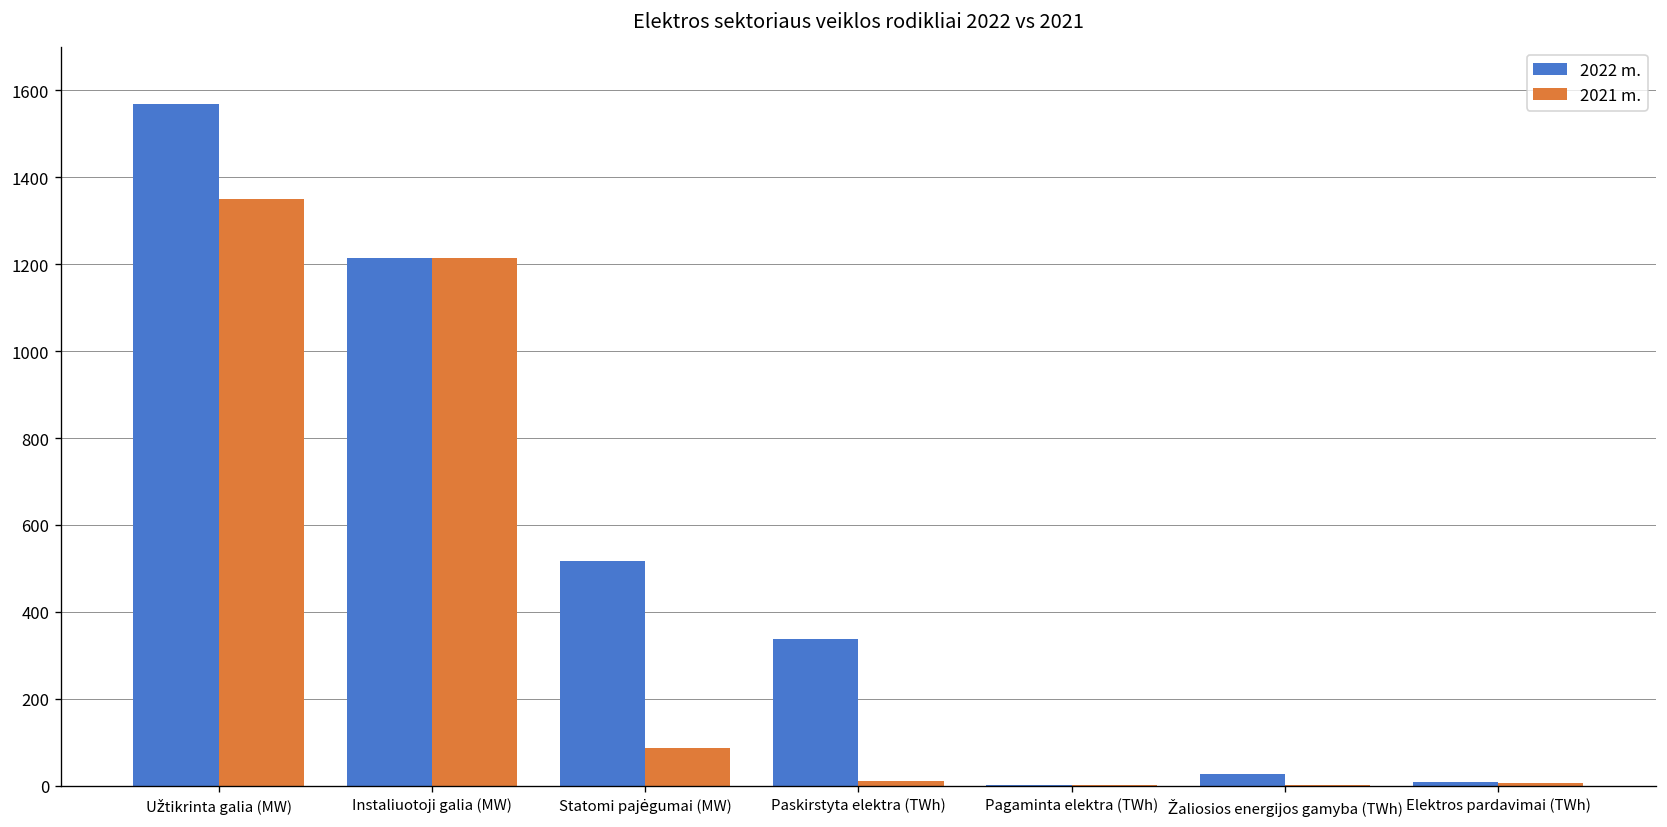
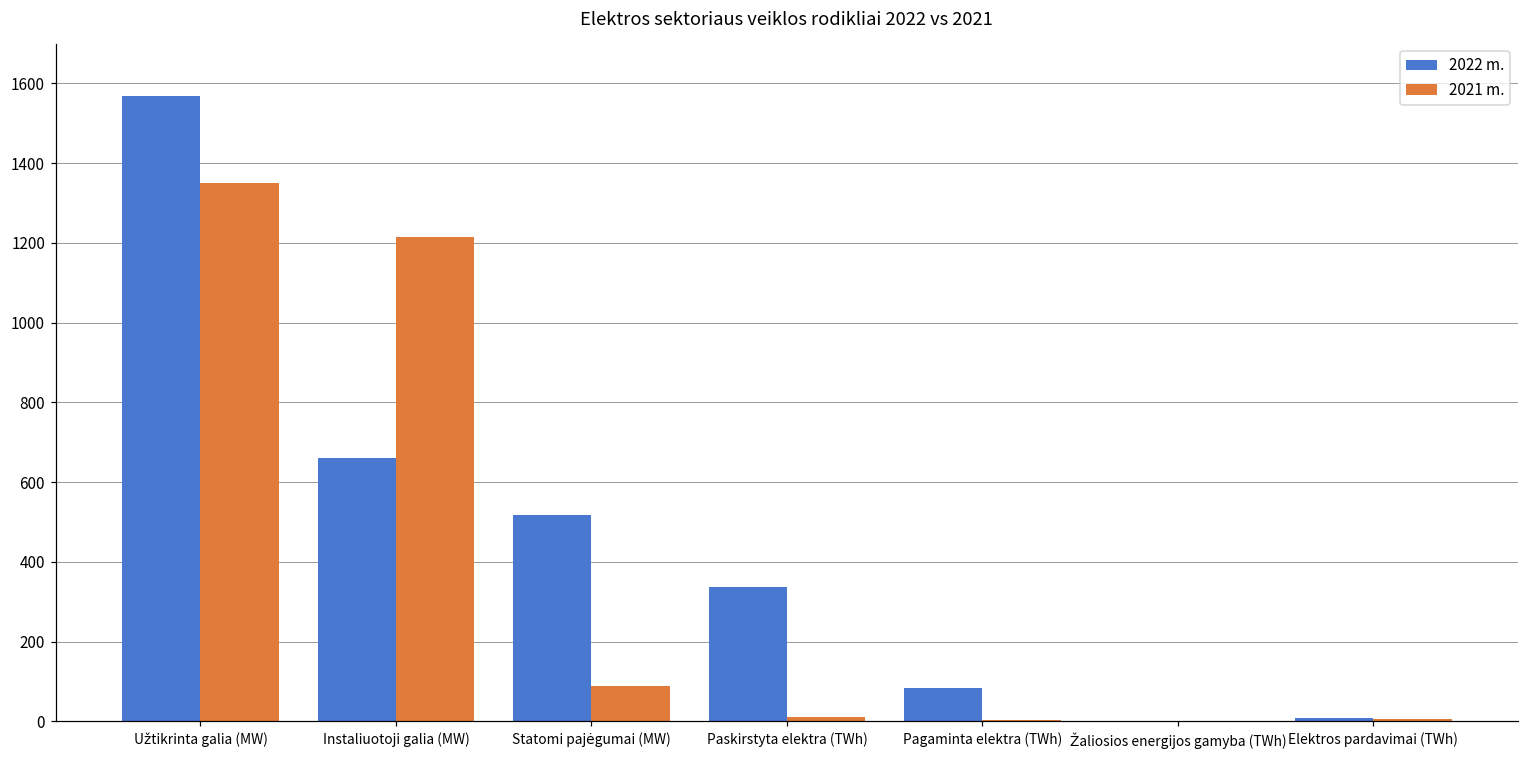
  {
    "2022 m.": {
      "Užtikrinta galia (MW)": 1570,
-     "Instaliuotoji galia (MW)": 1220,
+     "Instaliuotoji galia (MW)": 660,
      "Statomi pajėgumai (MW)": 520,
      "Paskirstyta elektra (TWh)": 340,
-     "Pagaminta elektra (TWh)": 0,
-     "Žaliosios energijos gamyba (TWh)": 30,
+     "Pagaminta elektra (TWh)": 80,
+     "Žaliosios energijos gamyba (TWh)": 0,
      "Elektros pardavimai (TWh)": 10
    },
    "2021 m.": {
      "Užtikrinta galia (MW)": 1350,
      "Instaliuotoji galia (MW)": 1210,
      "Statomi pajėgumai (MW)": 90,
      "Paskirstyta elektra (TWh)": 10,
      "Elektros pardavimai (TWh)": 10
    }
  }
